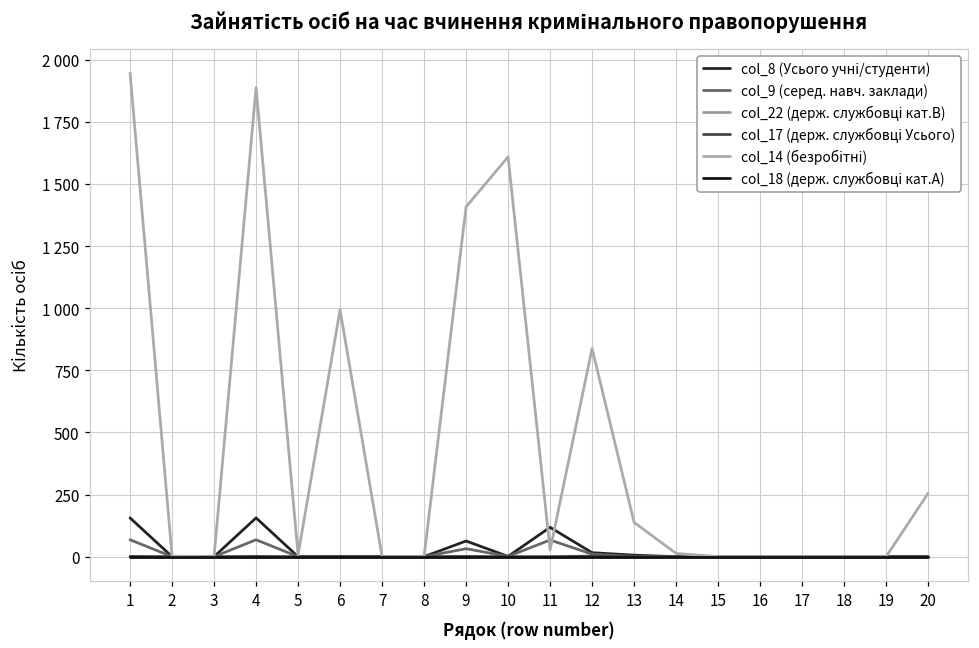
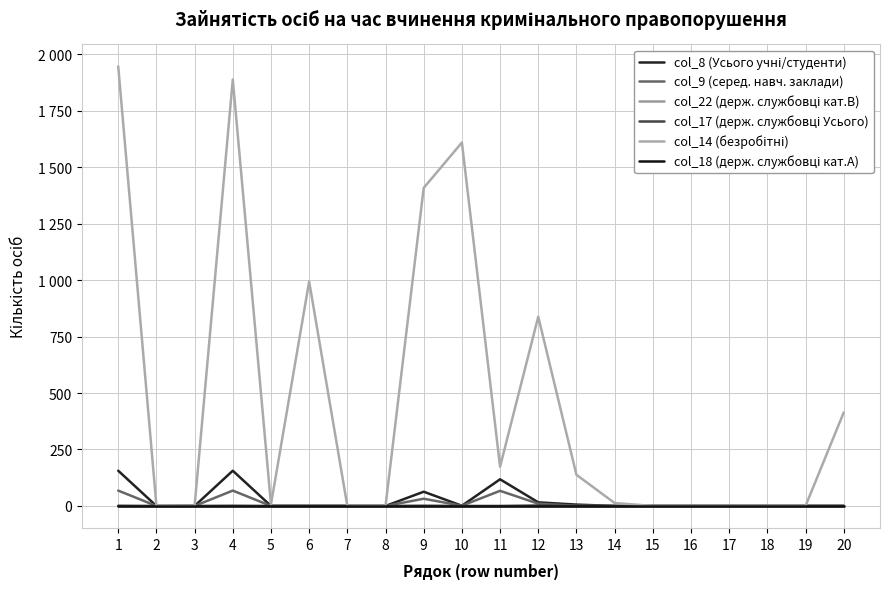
  {
    "col_14 (безробітні)": {
      "1": 1950,
      "4": 1890,
      "6": 990,
      "9": 1410,
      "10": 1610,
-     "11": 30,
+     "11": 170,
      "12": 840,
      "13": 140,
      "14": 10,
-     "20": 260
+     "20": 410
    }
  }
